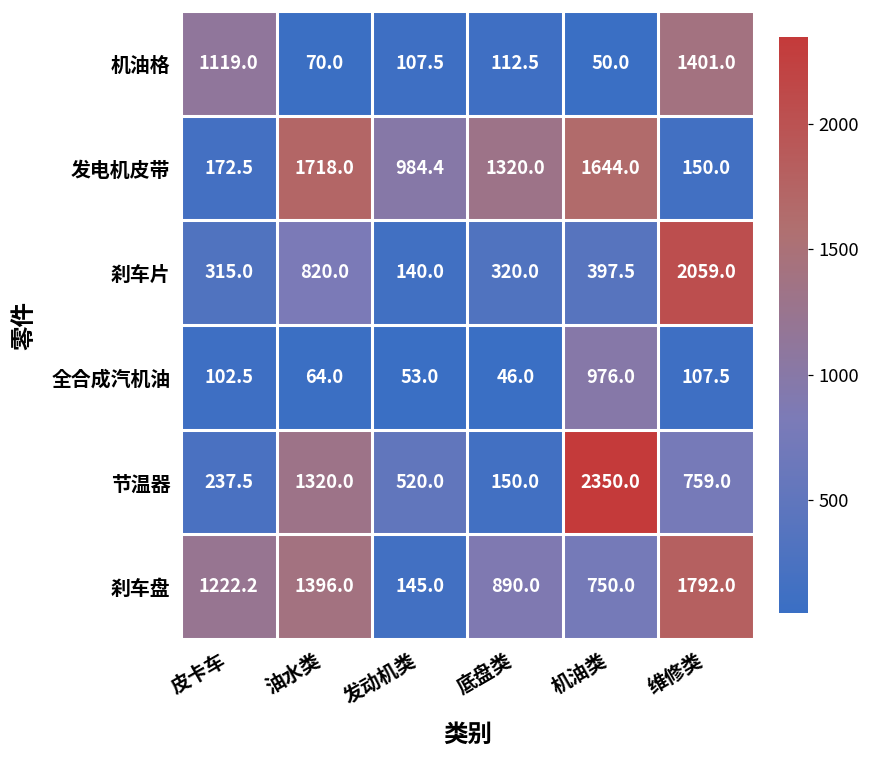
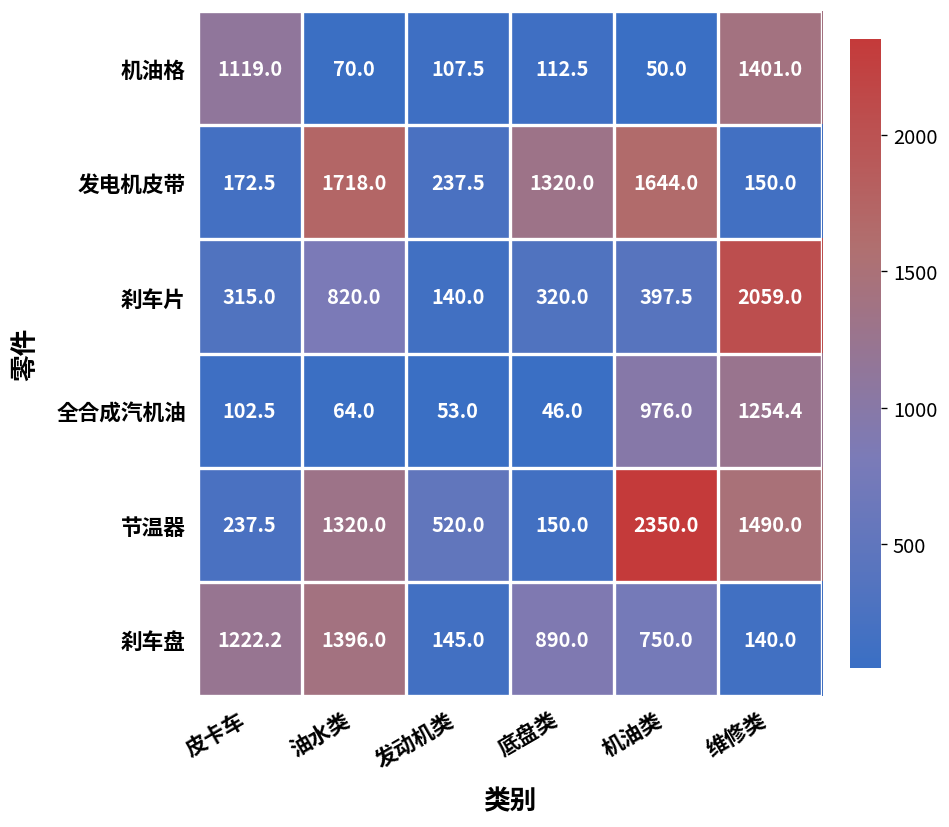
  {
    "机油格": {
      "皮卡车": 1119.0,
      "油水类": 70.0,
      "发动机类": 107.5,
      "底盘类": 112.5,
      "机油类": 50.0,
      "维修类": 1401.0
    },
    "发电机皮带": {
      "皮卡车": 172.5,
      "油水类": 1718.0,
-     "发动机类": 984.4,
+     "发动机类": 237.5,
      "底盘类": 1320.0,
      "机油类": 1644.0,
      "维修类": 150.0
    },
    "刹车片": {
      "皮卡车": 315.0,
      "油水类": 820.0,
      "发动机类": 140.0,
      "底盘类": 320.0,
      "机油类": 397.5,
      "维修类": 2059.0
    },
    "全合成汽机油": {
      "皮卡车": 102.5,
      "油水类": 64.0,
      "发动机类": 53.0,
      "底盘类": 46.0,
      "机油类": 976.0,
-     "维修类": 107.5
+     "维修类": 1254.4
    },
    "节温器": {
      "皮卡车": 237.5,
      "油水类": 1320.0,
      "发动机类": 520.0,
      "底盘类": 150.0,
      "机油类": 2350.0,
-     "维修类": 759.0
+     "维修类": 1490.0
    },
    "刹车盘": {
      "皮卡车": 1222.2,
      "油水类": 1396.0,
      "发动机类": 145.0,
      "底盘类": 890.0,
      "机油类": 750.0,
-     "维修类": 1792.0
+     "维修类": 140.0
    }
  }
